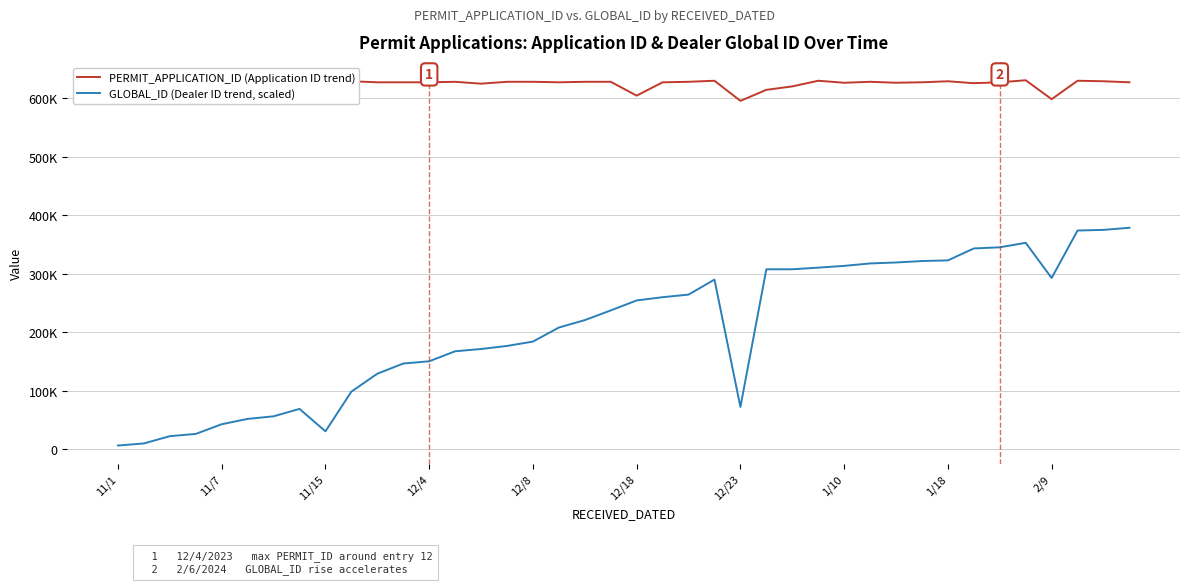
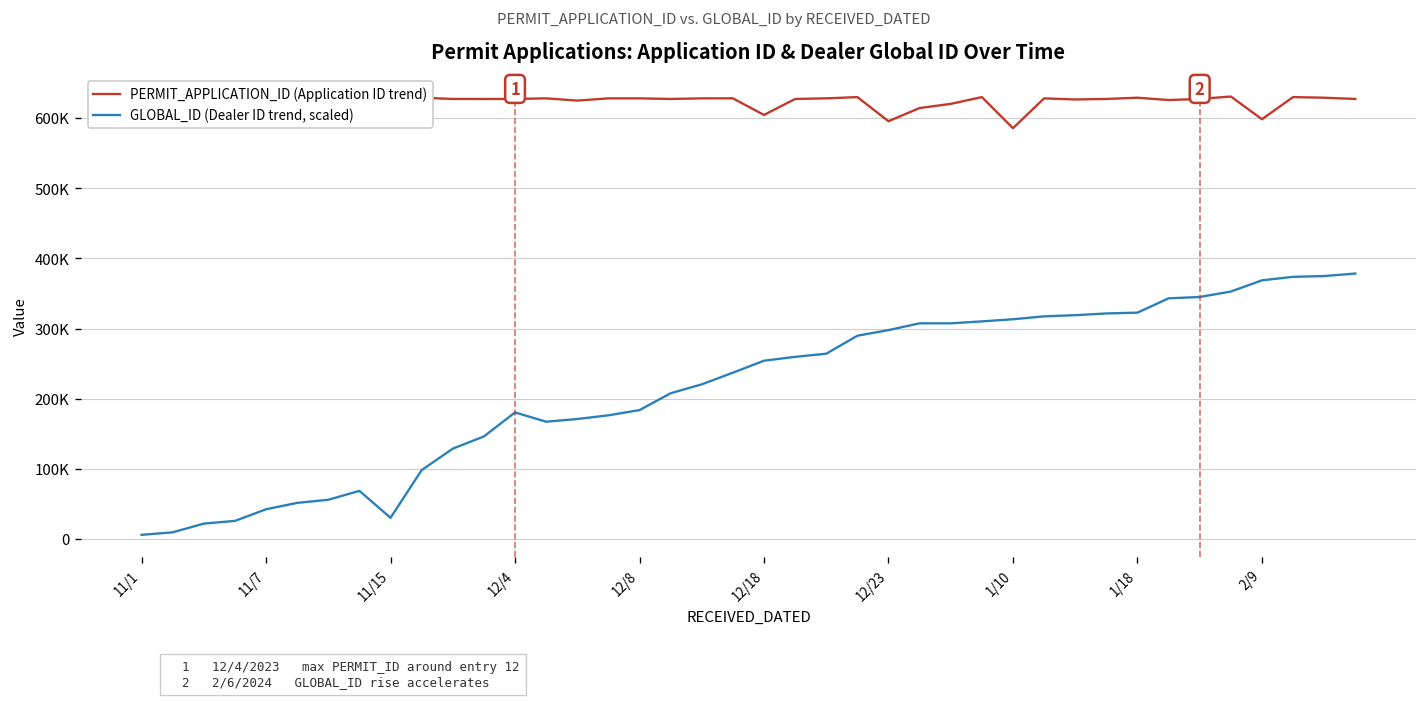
  {
    "PERMIT_APPLICATION_ID (Application ID trend)": {
      "12/18": 600000,
      "12/23": 600000,
-     "1/10": 630000,
+     "1/10": 590000,
      "2/9": 600000
    },
    "GLOBAL_ID (Dealer ID trend, scaled)": {
      "11/7": 40000,
      "11/15": 30000,
-     "12/4": 150000,
+     "12/4": 180000,
      "12/18": 250000,
-     "12/23": 70000,
+     "12/23": 300000,
      "1/10": 310000,
-     "2/9": 290000
+     "2/9": 370000
    }
  }
